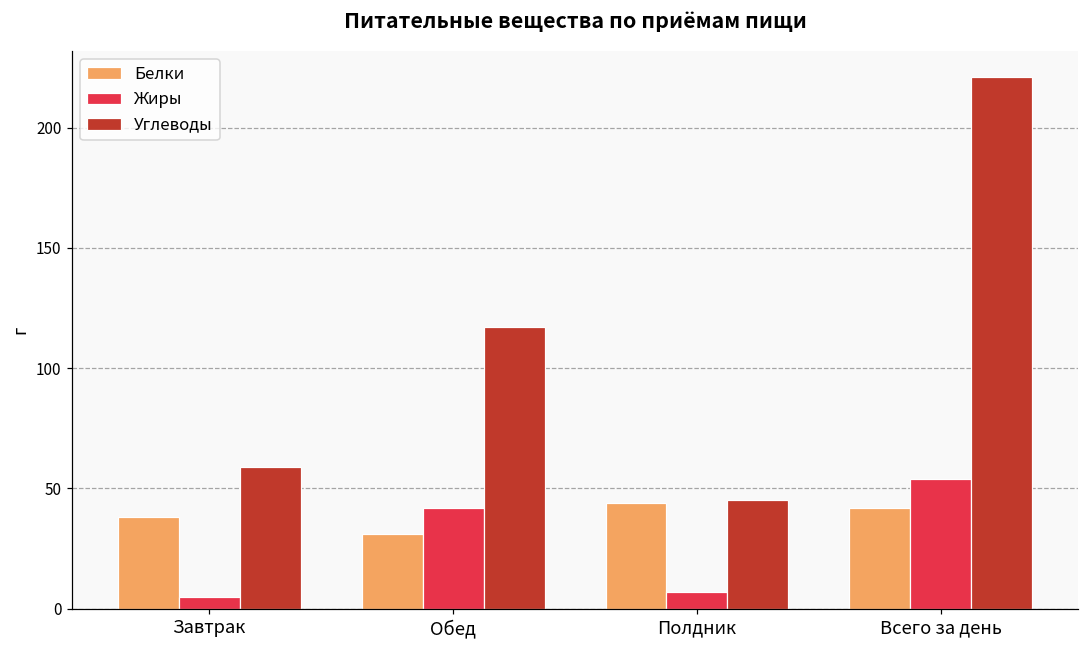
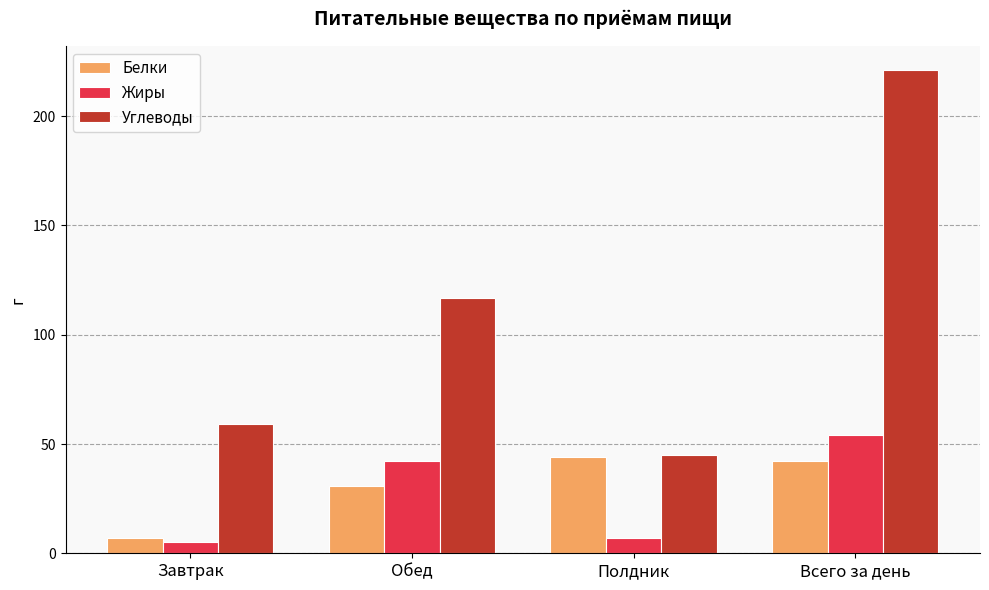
  {
    "Белки": {
-     "Завтрак": 38,
+     "Завтрак": 7,
      "Обед": 31,
      "Полдник": 44,
      "Всего за день": 42
    }
  }
